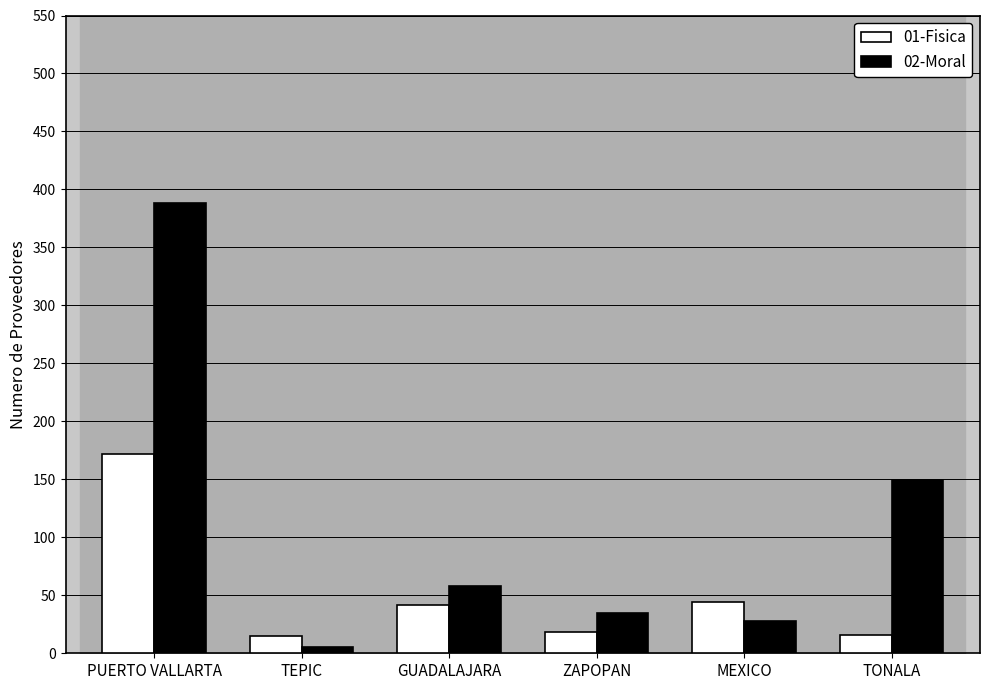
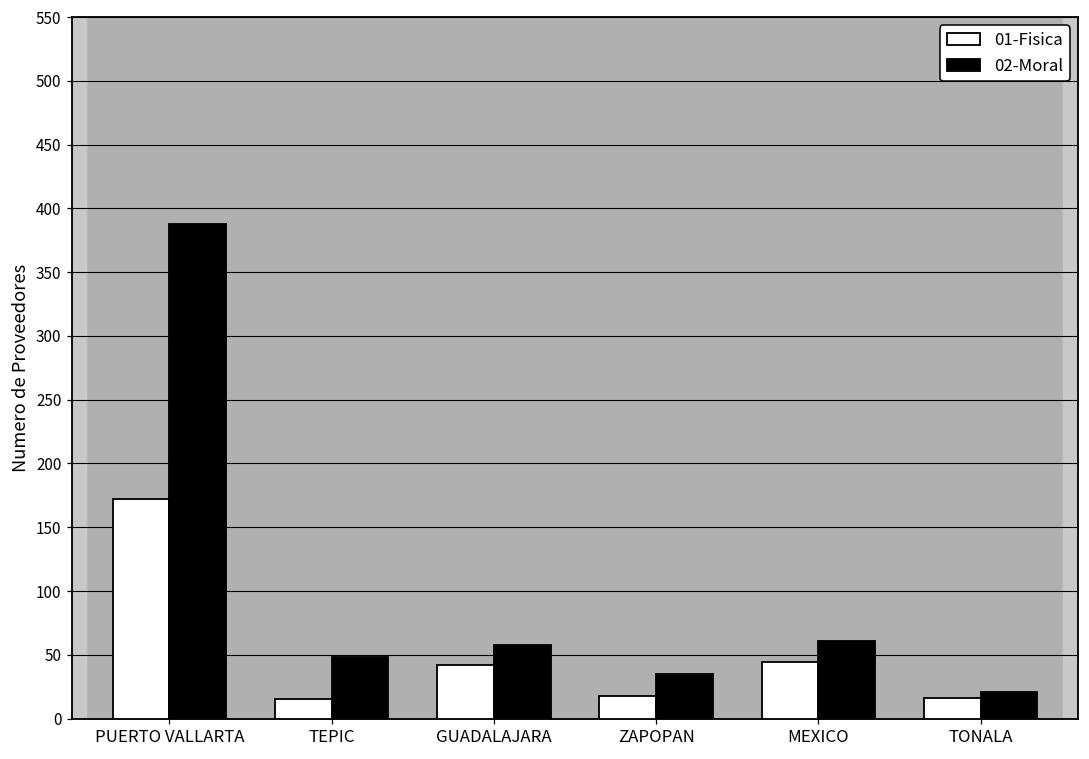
  {
    "01-Fisica": {
      "PUERTO VALLARTA": 172,
      "TEPIC": 15,
      "GUADALAJARA": 42,
      "ZAPOPAN": 18,
      "MEXICO": 44,
      "TONALA": 16
    },
    "02-Moral": {
      "PUERTO VALLARTA": 388,
-     "TEPIC": 5,
+     "TEPIC": 48,
      "GUADALAJARA": 58,
      "ZAPOPAN": 35,
-     "MEXICO": 28,
-     "TONALA": 149
+     "MEXICO": 61,
+     "TONALA": 21
    }
  }
